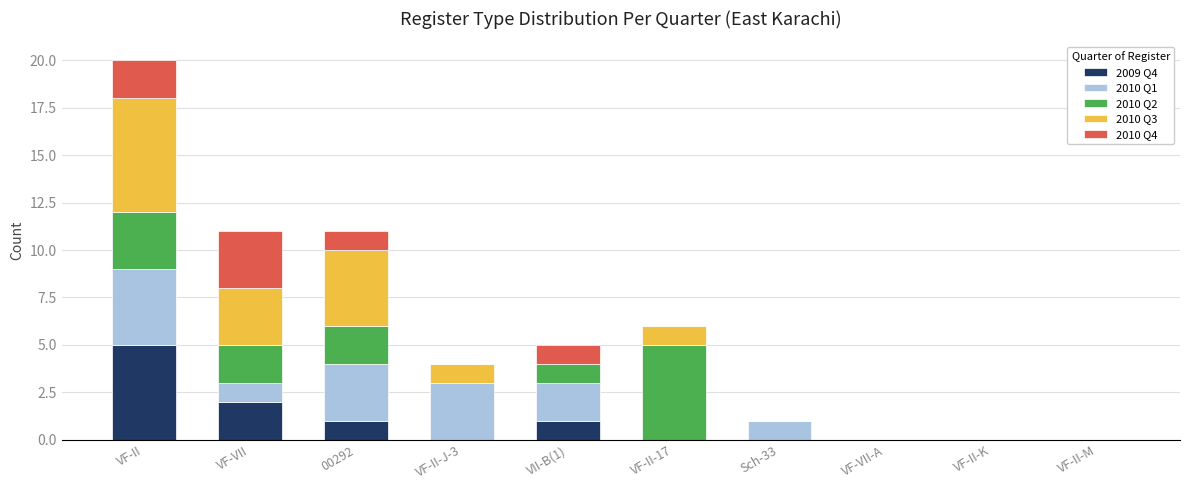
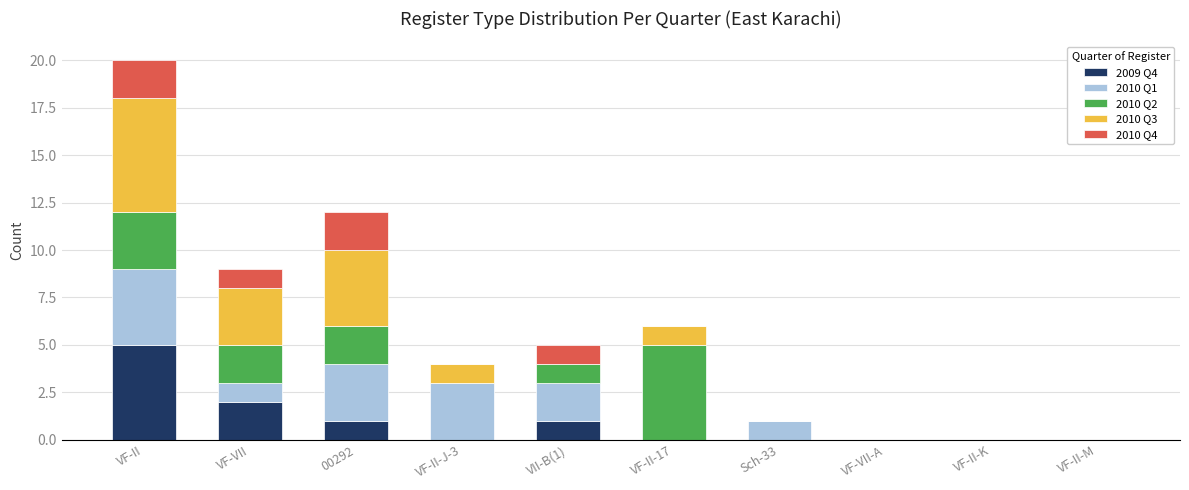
  {
    "2009 Q4": {
      "VF-II": 5,
      "VF-VII": 2,
      "00292": 1,
      "VF-II-J-3": 0,
      "VII-B(1)": 1,
      "VF-II-17": 0,
      "Sch-33": 0,
      "VF-VII-A": 0,
      "VF-II-K": 0,
      "VF-II-M": 0
    },
    "2010 Q1": {
      "VF-II": 4,
      "VF-VII": 1,
      "00292": 3,
      "VF-II-J-3": 3,
      "VII-B(1)": 2,
      "VF-II-17": 0,
      "Sch-33": 1,
      "VF-VII-A": 0,
      "VF-II-K": 0,
      "VF-II-M": 0
    },
    "2010 Q2": {
      "VF-II": 3,
      "VF-VII": 2,
      "00292": 2,
      "VF-II-J-3": 0,
      "VII-B(1)": 1,
      "VF-II-17": 5,
      "Sch-33": 0,
      "VF-VII-A": 0,
      "VF-II-K": 0,
      "VF-II-M": 0
    },
    "2010 Q3": {
      "VF-II": 6,
      "VF-VII": 3,
      "00292": 4,
      "VF-II-J-3": 1,
      "VII-B(1)": 0,
      "VF-II-17": 1,
      "Sch-33": 0,
      "VF-VII-A": 0,
      "VF-II-K": 0,
      "VF-II-M": 0
    },
    "2010 Q4": {
      "VF-II": 2,
-     "VF-VII": 3,
-     "00292": 1,
+     "VF-VII": 1,
+     "00292": 2,
      "VF-II-J-3": 0,
      "VII-B(1)": 1,
      "VF-II-17": 0,
      "Sch-33": 0,
      "VF-VII-A": 0,
      "VF-II-K": 0,
      "VF-II-M": 0
    }
  }
